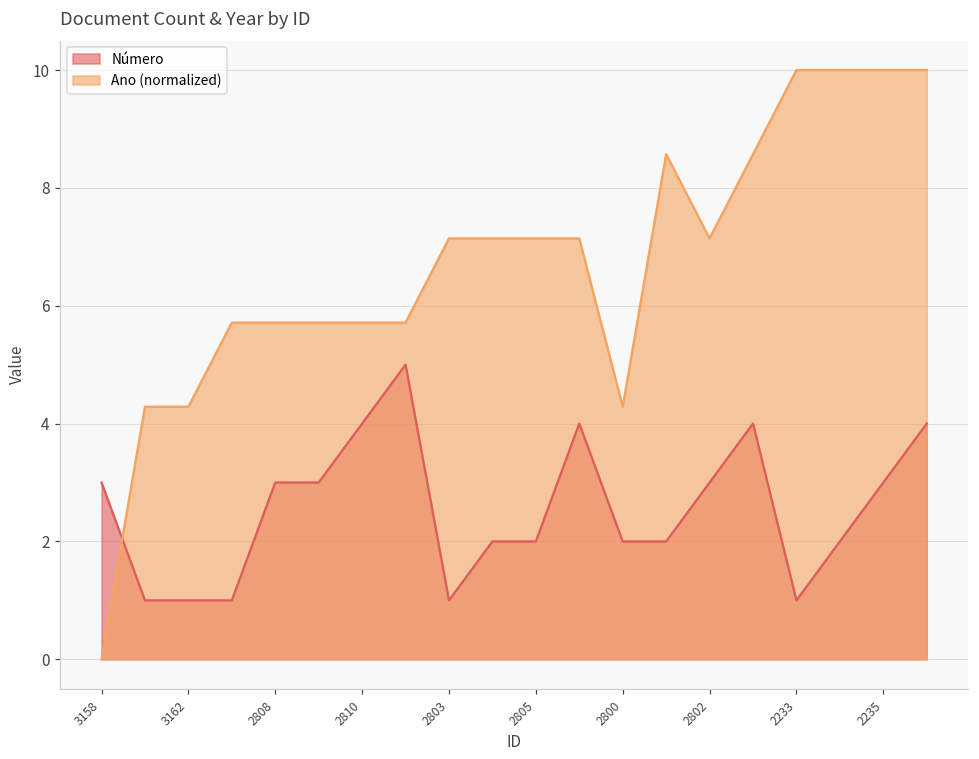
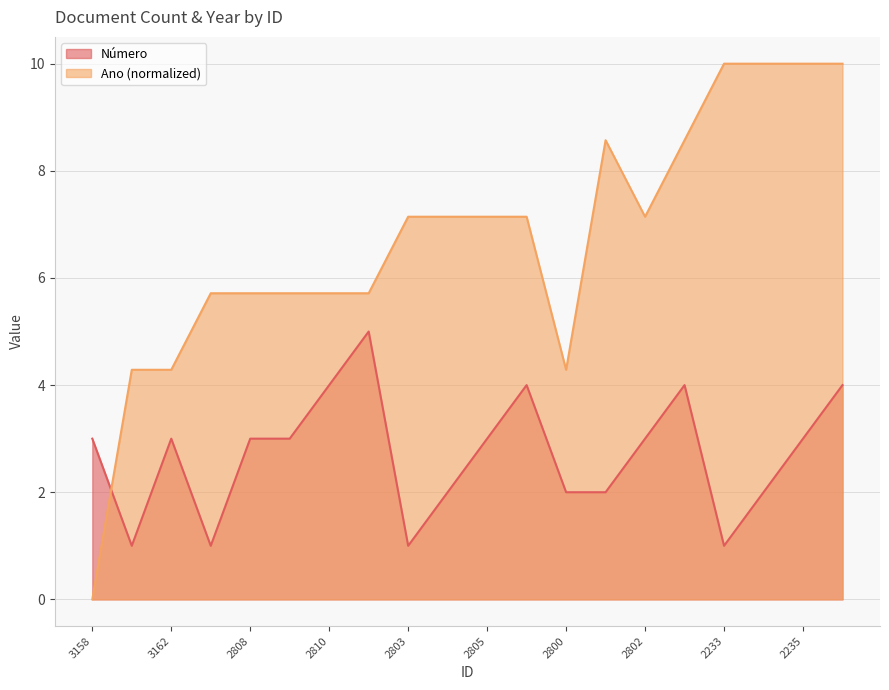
  {
    "Número": {
      "3158": 3,
-     "3162": 1,
+     "3162": 3,
      "2808": 3,
      "2810": 4,
      "2803": 1,
-     "2805": 2,
+     "2805": 3,
      "2800": 2,
      "2802": 3,
      "2233": 1,
      "2235": 3
    },
    "Ano (normalized)": {
      "3158": 0,
      "3162": 4.3,
      "2808": 5.7,
      "2810": 5.7,
      "2803": 7.1,
      "2805": 7.1,
      "2800": 4.3,
      "2802": 7.1,
      "2233": 10,
      "2235": 10
    }
  }
